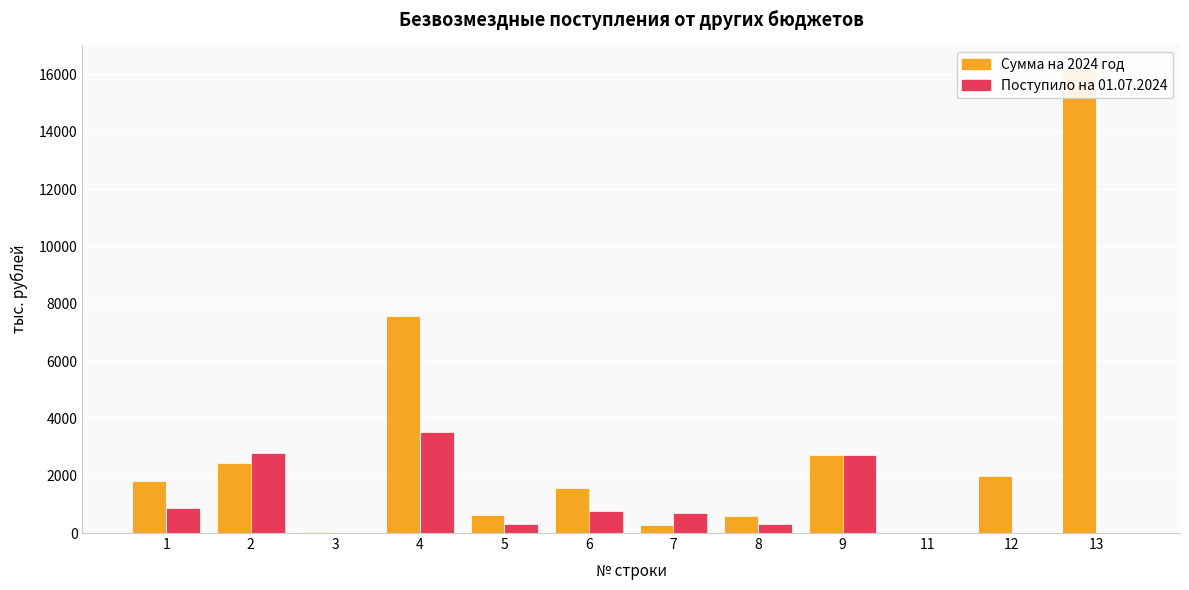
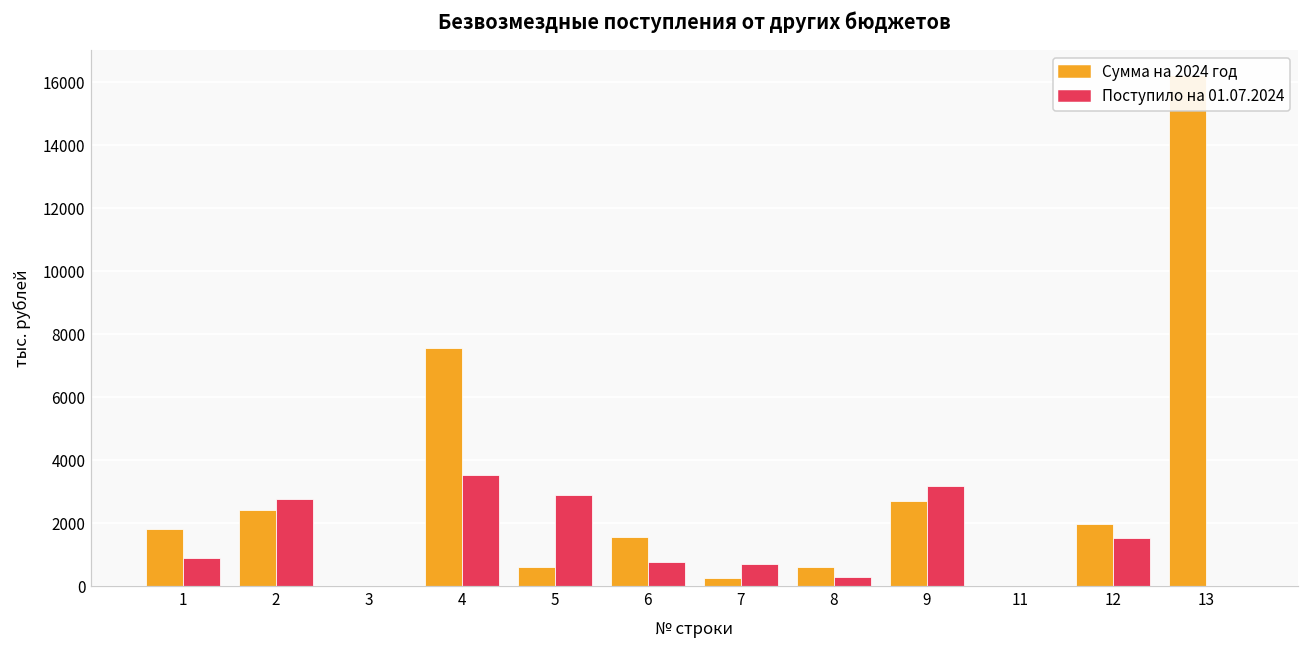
  {
    "Сумма на 2024 год": {
      "1": 1800,
      "2": 2400,
      "4": 7600,
      "5": 600,
      "6": 1600,
      "7": 300,
      "8": 600,
      "9": 2700,
      "12": 2000
    },
    "Поступило на 01.07.2024": {
      "1": 900,
      "2": 2800,
      "4": 3500,
-     "5": 300,
+     "5": 2900,
      "6": 800,
      "7": 700,
      "8": 300,
-     "9": 2700,
-     "12": 0,
+     "9": 3200,
+     "12": 1500,
      "13": 0
    }
  }
